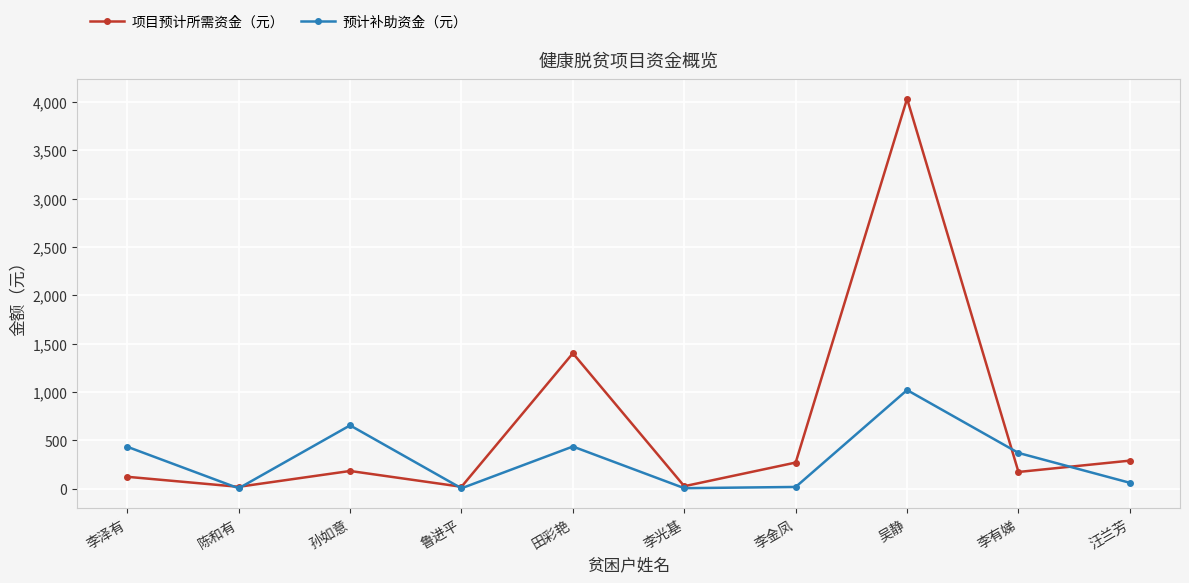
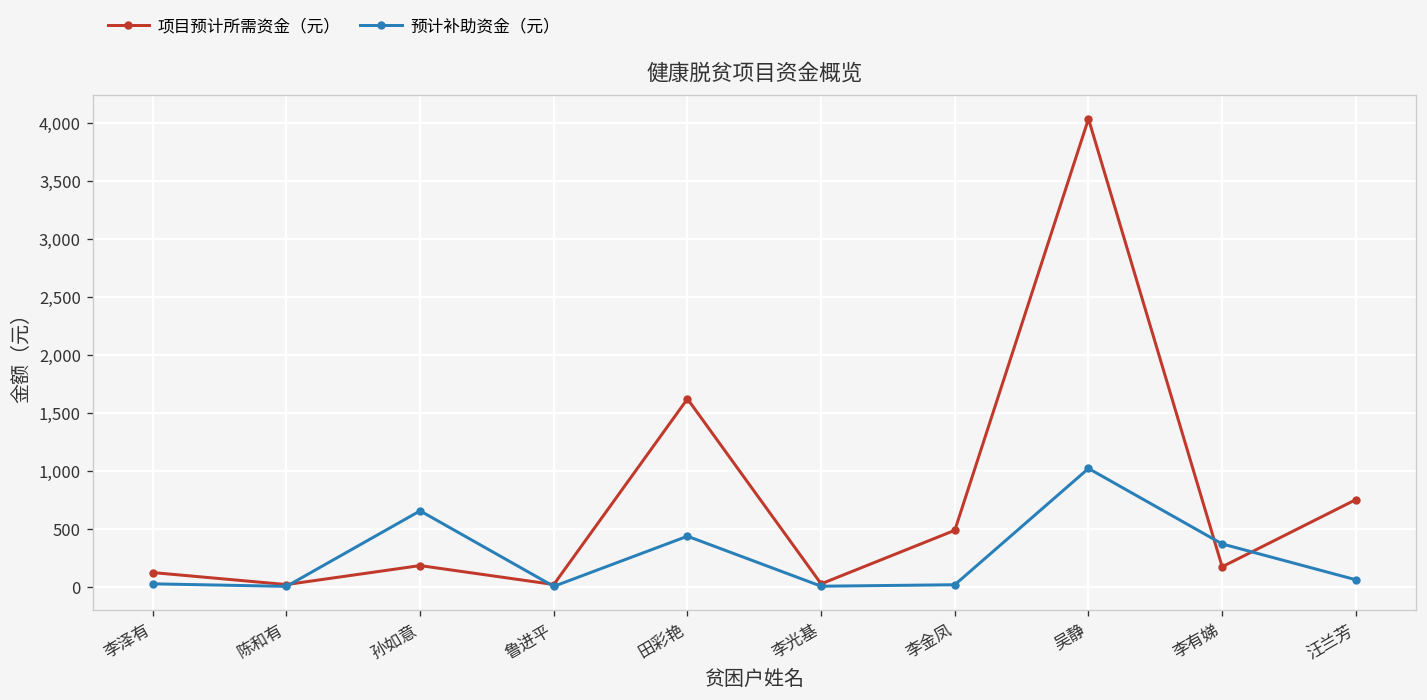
  {
    "项目预计所需资金（元）": {
      "李泽有": "100",
      "孙如意": "200",
-     "田彩艳": "1,400",
-     "李金凤": "300",
+     "田彩艳": "1,600",
+     "李金凤": "500",
      "吴静": "4,000",
      "李有娣": "200",
-     "汪兰芳": "300"
+     "汪兰芳": "800"
    },
    "预计补助资金（元）": {
-     "李泽有": "400",
+     "李泽有": "0",
      "孙如意": "700",
      "田彩艳": "400",
      "李金凤": "0",
      "吴静": "1,000",
      "李有娣": "400",
      "汪兰芳": "100"
    }
  }
